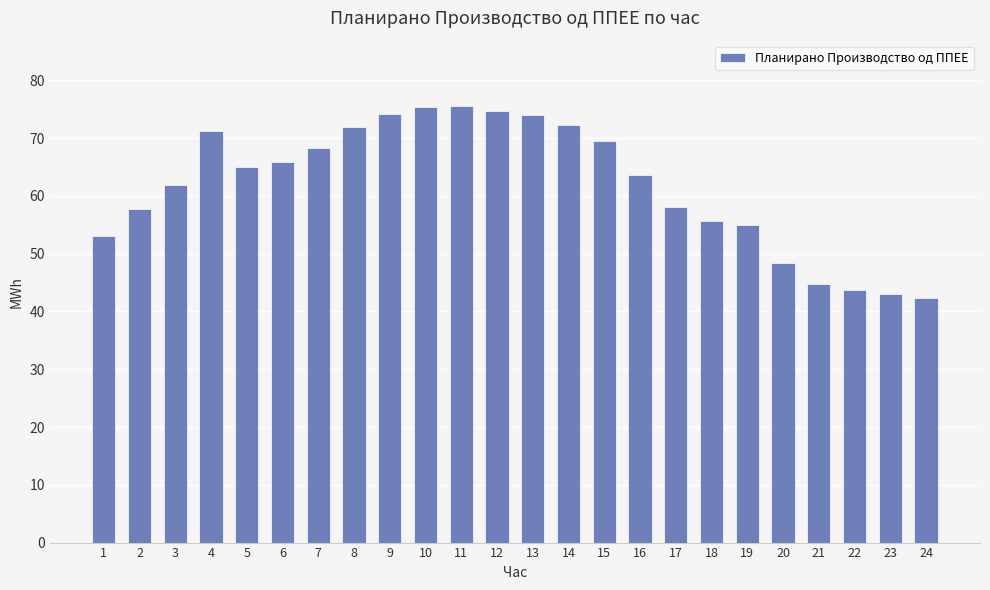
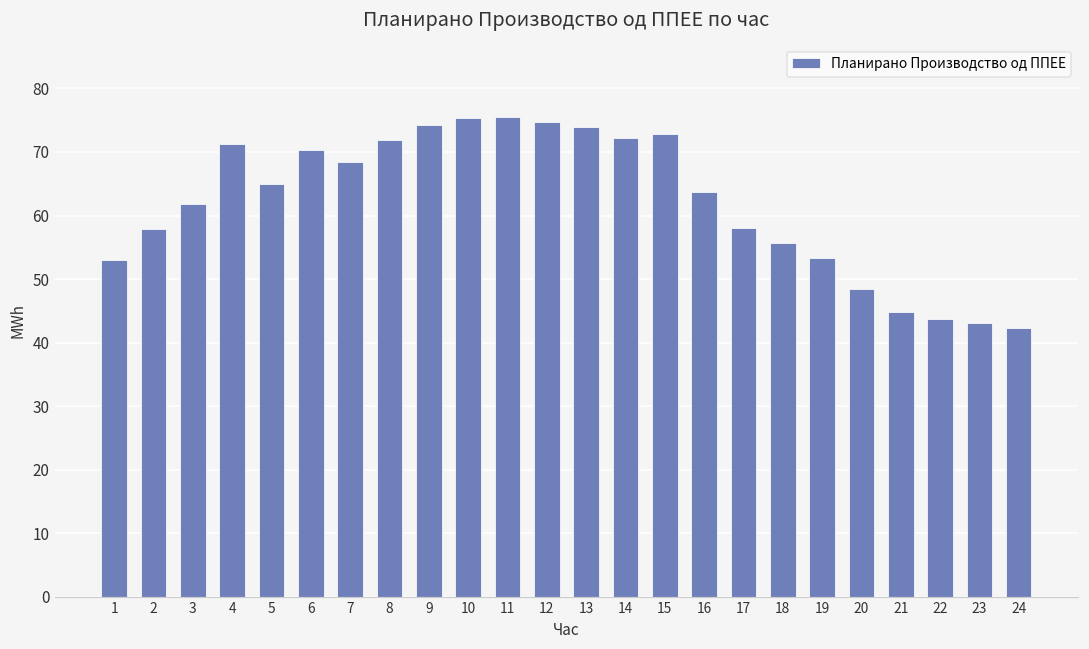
  {
    "1": 53,
    "2": 58,
    "3": 62,
    "4": 71,
    "5": 65,
-   "6": 66,
+   "6": 70,
    "7": 68,
    "8": 72,
    "9": 74,
    "10": 75,
    "11": 76,
    "12": 75,
    "13": 74,
    "14": 72,
-   "15": 70,
+   "15": 73,
    "16": 64,
    "17": 58,
    "18": 56,
-   "19": 55,
+   "19": 53,
    "20": 48,
    "21": 45,
    "22": 44,
    "23": 43,
    "24": 42
  }
